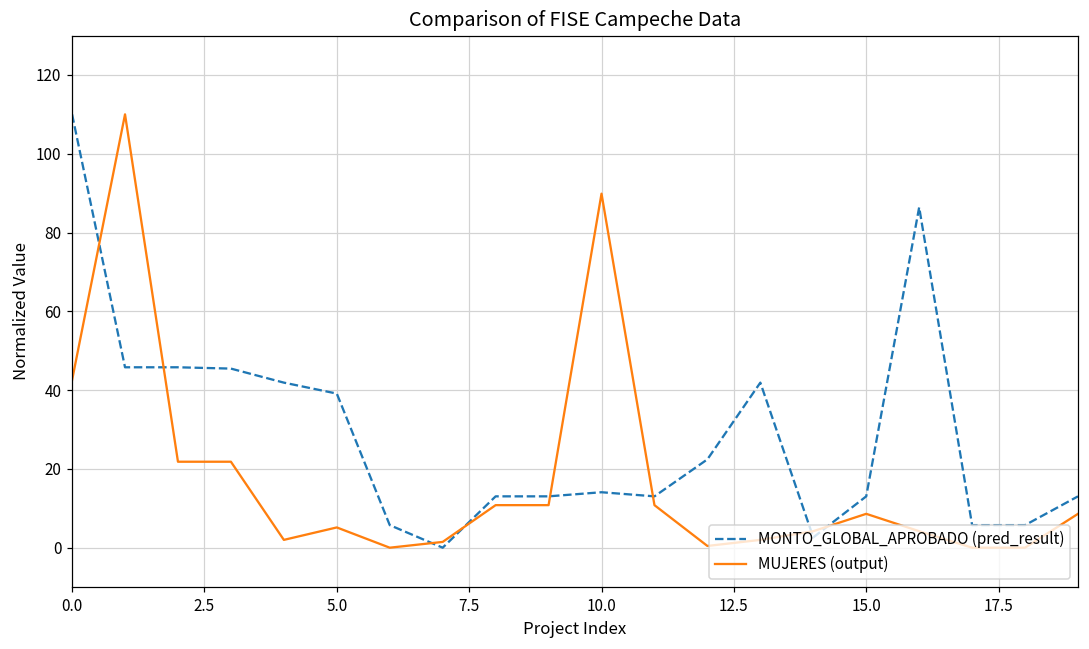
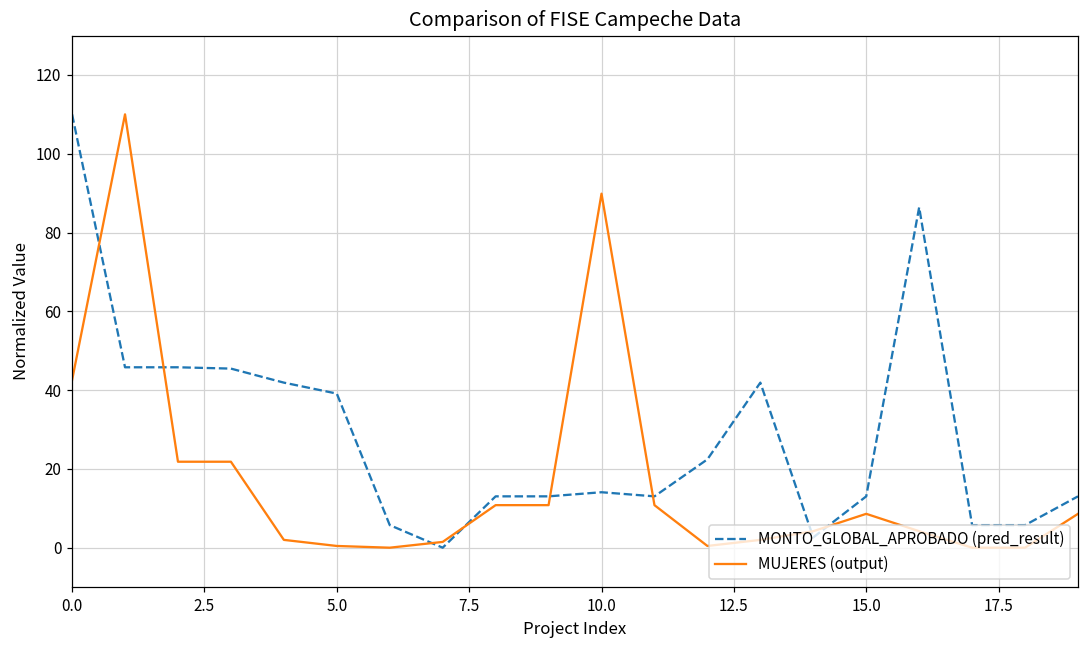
  {
    "MONTO_GLOBAL_APROBADO (pred_result)": {
      "0.0": 110,
      "5.0": 39,
      "10.0": 14,
      "15.0": 13
    },
    "MUJERES (output)": {
      "0.0": 43,
-     "5.0": 5,
+     "5.0": 0,
      "10.0": 90,
      "15.0": 9
    }
  }
